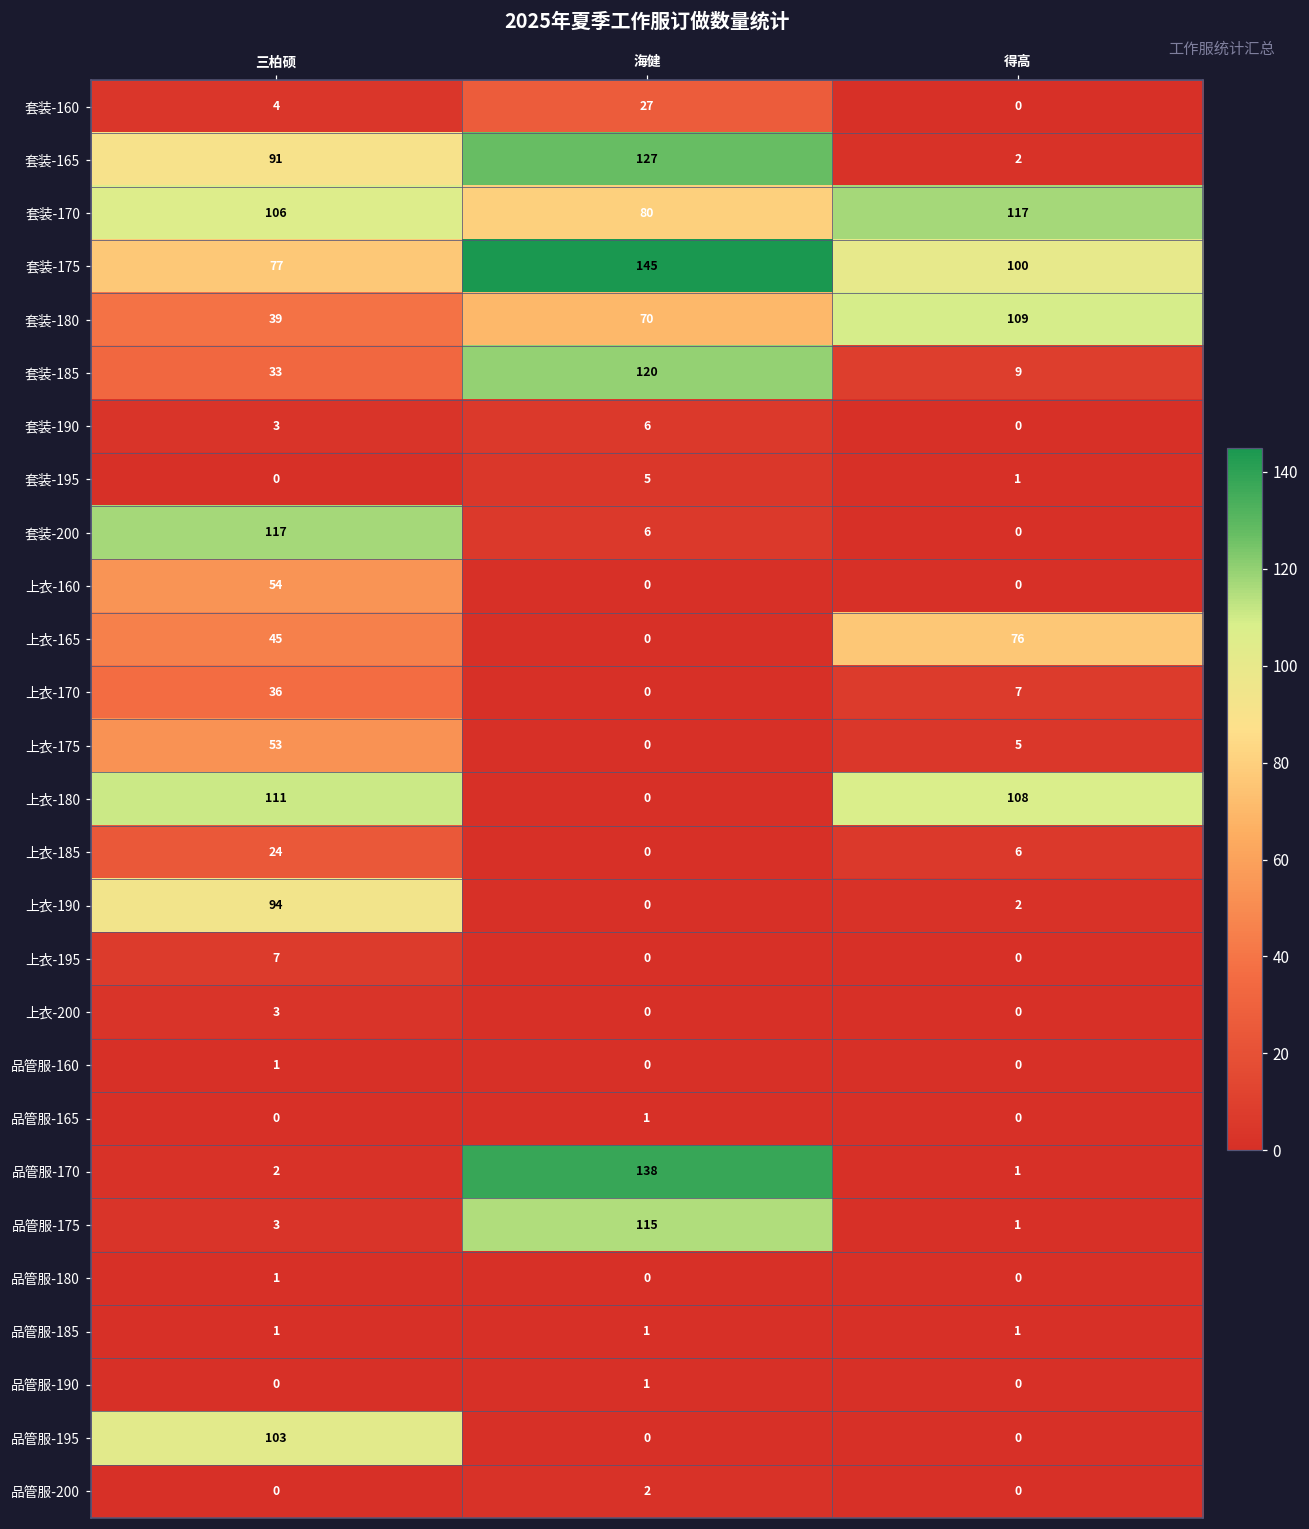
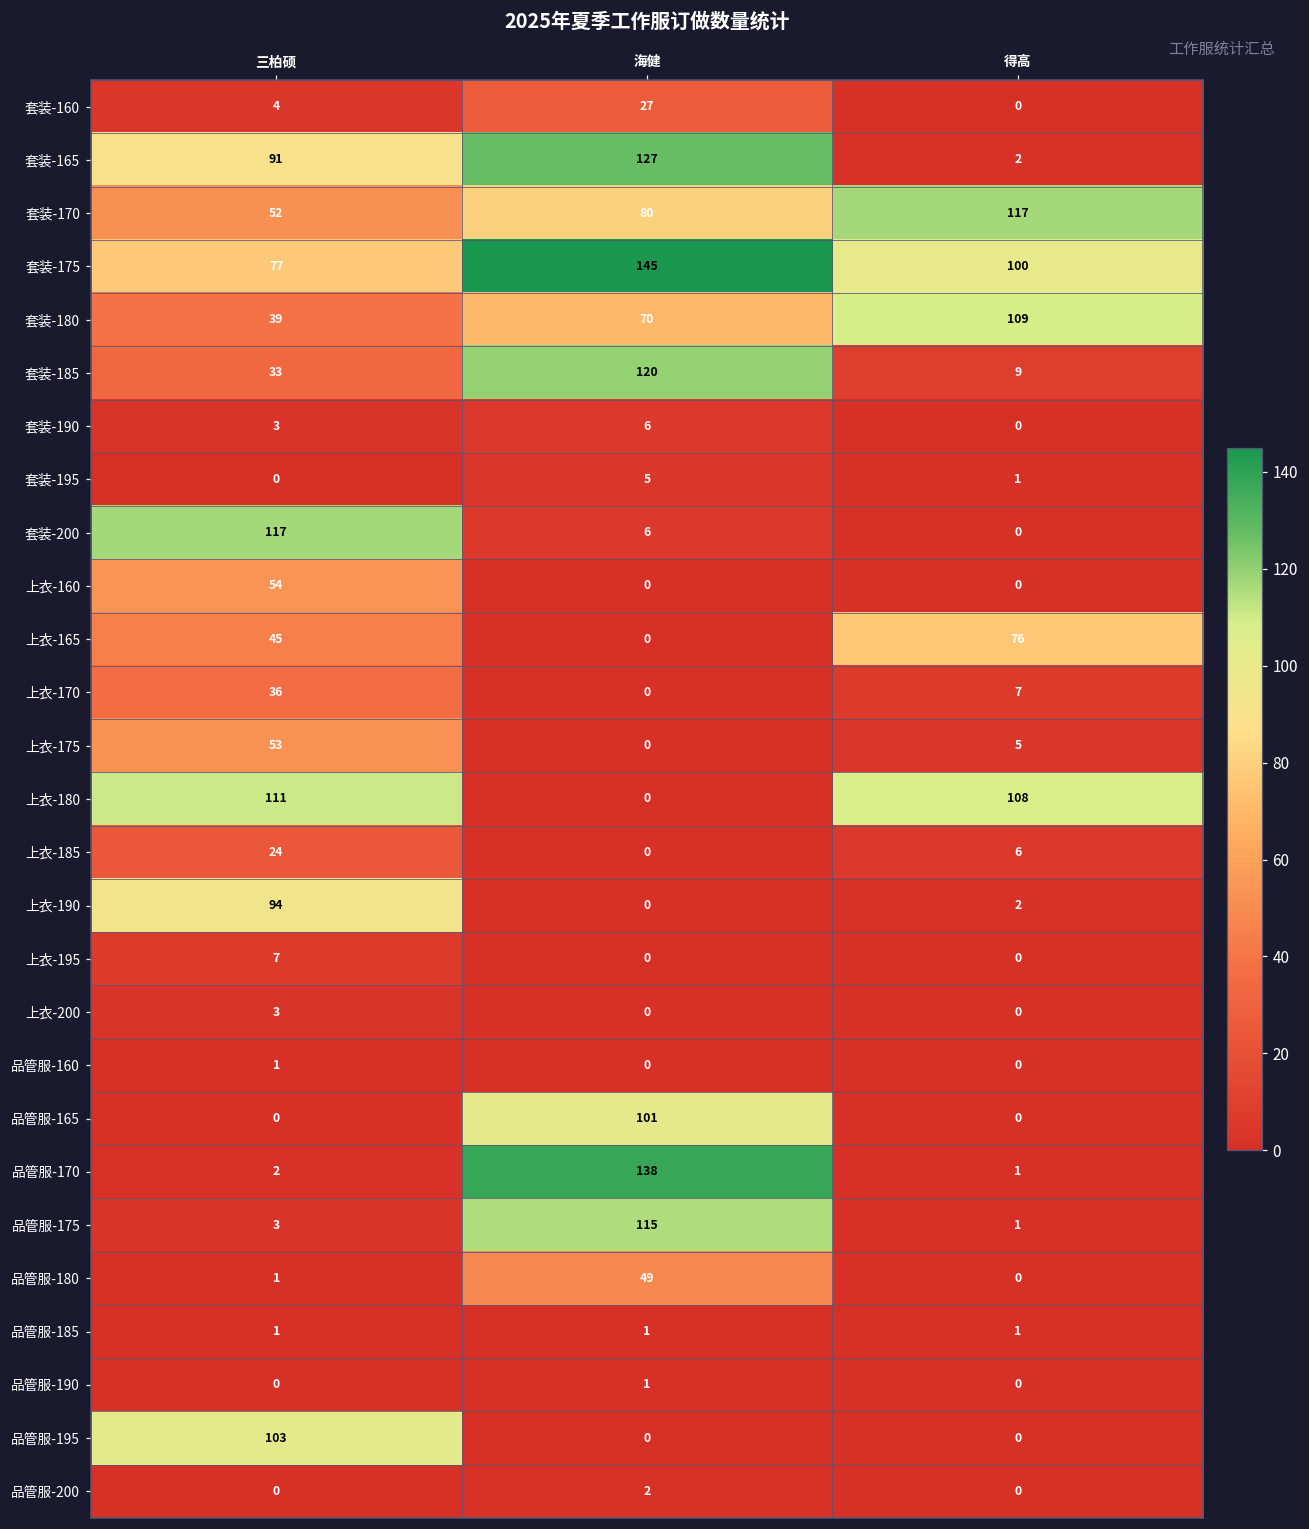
  {
    "套装-160": {
      "三柏硕": 4,
      "海健": 27,
      "得高": 0
    },
    "套装-165": {
      "三柏硕": 91,
      "海健": 127,
      "得高": 2
    },
    "套装-170": {
-     "三柏硕": 106,
+     "三柏硕": 52,
      "海健": 80,
      "得高": 117
    },
    "套装-175": {
      "三柏硕": 77,
      "海健": 145,
      "得高": 100
    },
    "套装-180": {
      "三柏硕": 39,
      "海健": 70,
      "得高": 109
    },
    "套装-185": {
      "三柏硕": 33,
      "海健": 120,
      "得高": 9
    },
    "套装-190": {
      "三柏硕": 3,
      "海健": 6,
      "得高": 0
    },
    "套装-195": {
      "三柏硕": 0,
      "海健": 5,
      "得高": 1
    },
    "套装-200": {
      "三柏硕": 117,
      "海健": 6,
      "得高": 0
    },
    "上衣-160": {
      "三柏硕": 54,
      "海健": 0,
      "得高": 0
    },
    "上衣-165": {
      "三柏硕": 45,
      "海健": 0,
      "得高": 76
    },
    "上衣-170": {
      "三柏硕": 36,
      "海健": 0,
      "得高": 7
    },
    "上衣-175": {
      "三柏硕": 53,
      "海健": 0,
      "得高": 5
    },
    "上衣-180": {
      "三柏硕": 111,
      "海健": 0,
      "得高": 108
    },
    "上衣-185": {
      "三柏硕": 24,
      "海健": 0,
      "得高": 6
    },
    "上衣-190": {
      "三柏硕": 94,
      "海健": 0,
      "得高": 2
    },
    "上衣-195": {
      "三柏硕": 7,
      "海健": 0,
      "得高": 0
    },
    "上衣-200": {
      "三柏硕": 3,
      "海健": 0,
      "得高": 0
    },
    "品管服-160": {
      "三柏硕": 1,
      "海健": 0,
      "得高": 0
    },
    "品管服-165": {
      "三柏硕": 0,
-     "海健": 1,
+     "海健": 101,
      "得高": 0
    },
    "品管服-170": {
      "三柏硕": 2,
      "海健": 138,
      "得高": 1
    },
    "品管服-175": {
      "三柏硕": 3,
      "海健": 115,
      "得高": 1
    },
    "品管服-180": {
      "三柏硕": 1,
-     "海健": 0,
+     "海健": 49,
      "得高": 0
    },
    "品管服-185": {
      "三柏硕": 1,
      "海健": 1,
      "得高": 1
    },
    "品管服-190": {
      "三柏硕": 0,
      "海健": 1,
      "得高": 0
    },
    "品管服-195": {
      "三柏硕": 103,
      "海健": 0,
      "得高": 0
    },
    "品管服-200": {
      "三柏硕": 0,
      "海健": 2,
      "得高": 0
    }
  }
